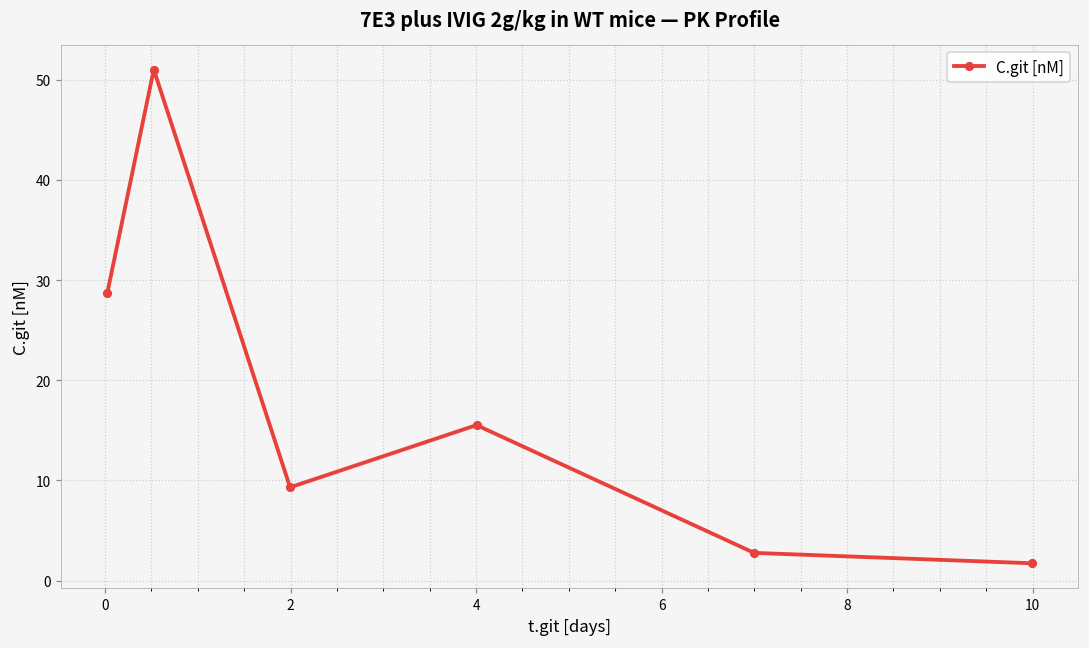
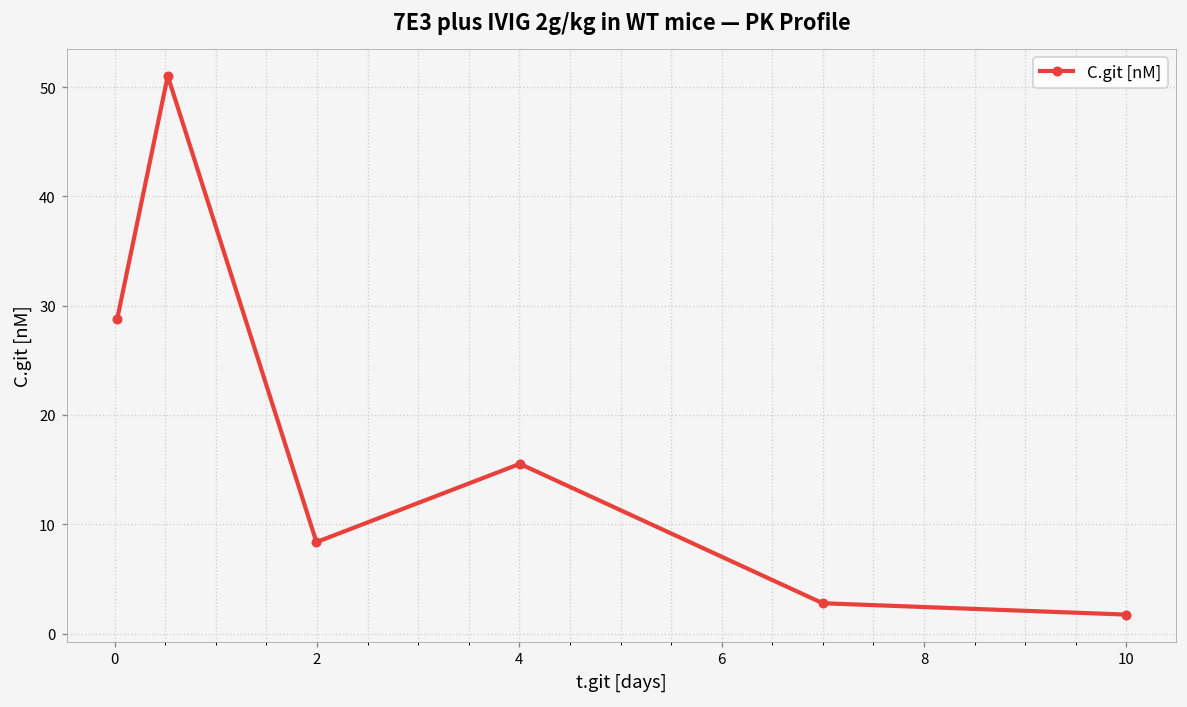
  {
-   "2": 9,
+   "2": 8,
    "4": 16,
    "10": 2
  }
